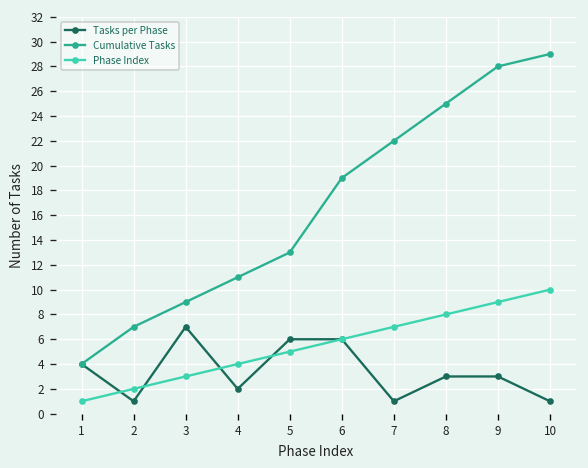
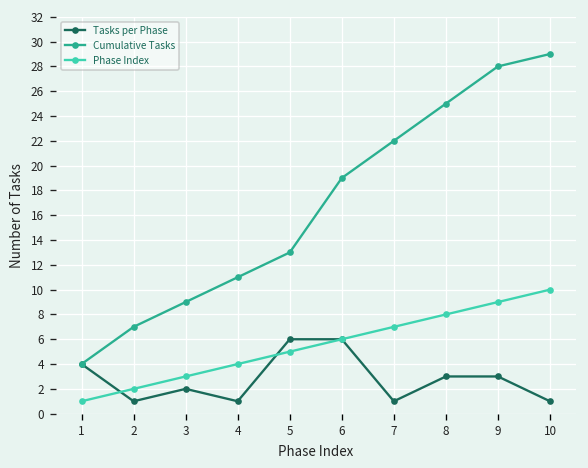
  {
    "Tasks per Phase": {
      "2": 1,
-     "3": 7,
-     "4": 2,
+     "3": 2,
+     "4": 1,
      "5": 6,
      "7": 1,
      "8": 3,
      "9": 3,
      "10": 1
    }
  }
